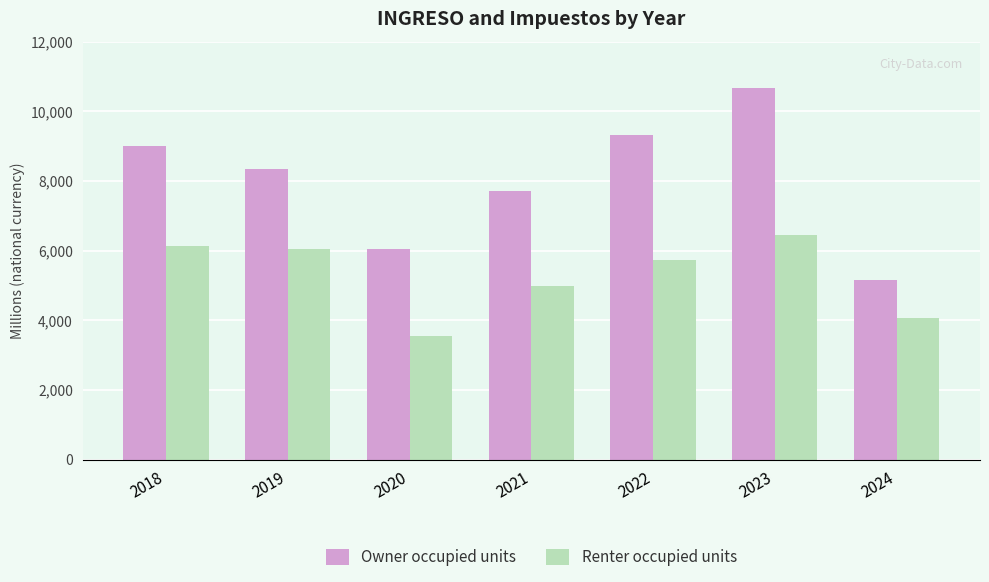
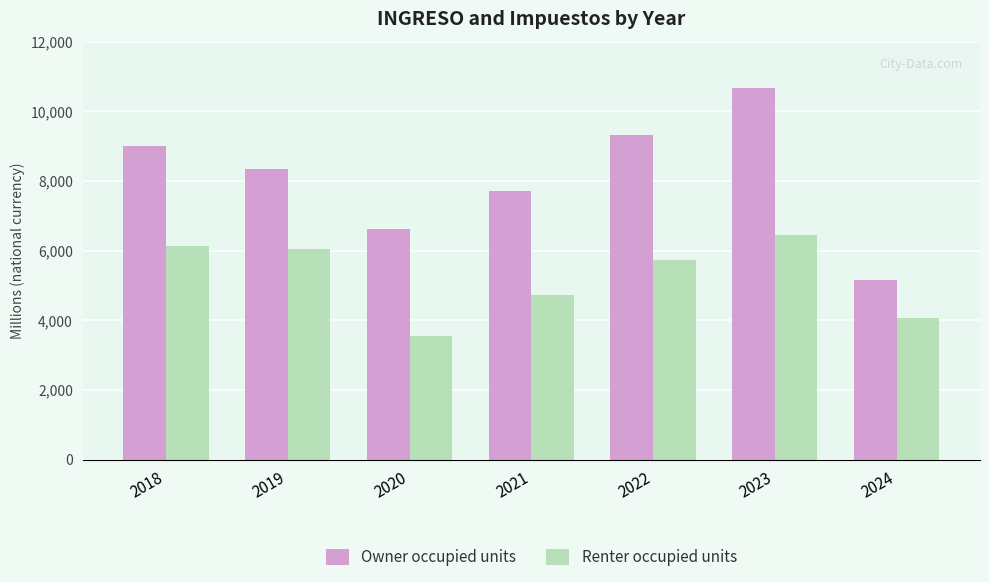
  {
    "Owner occupied units": {
      "2018": "9,000",
      "2019": "8,400",
-     "2020": "6,000",
+     "2020": "6,600",
      "2021": "7,700",
      "2022": "9,300",
      "2023": "10,700",
      "2024": "5,200"
    },
    "Renter occupied units": {
      "2018": "6,100",
      "2019": "6,000",
      "2020": "3,600",
-     "2021": "5,000",
+     "2021": "4,700",
      "2022": "5,700",
      "2023": "6,500",
      "2024": "4,100"
    }
  }
